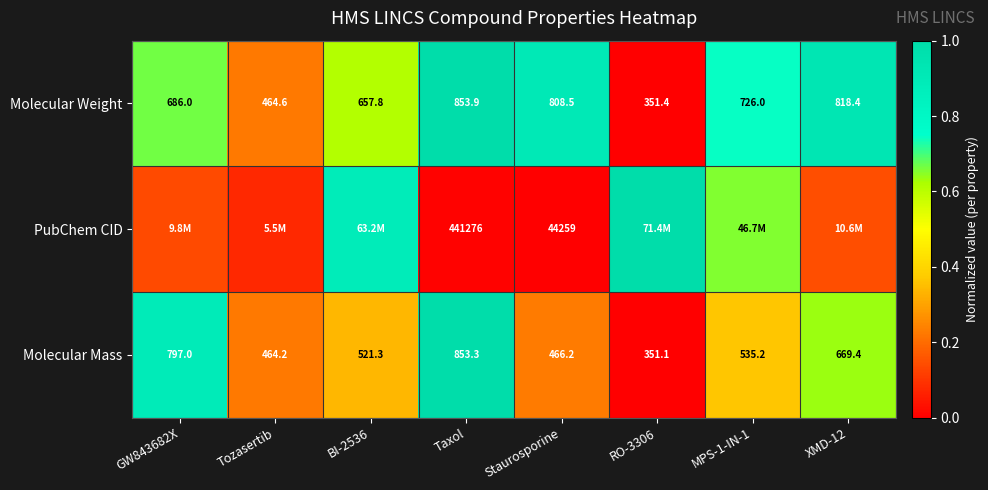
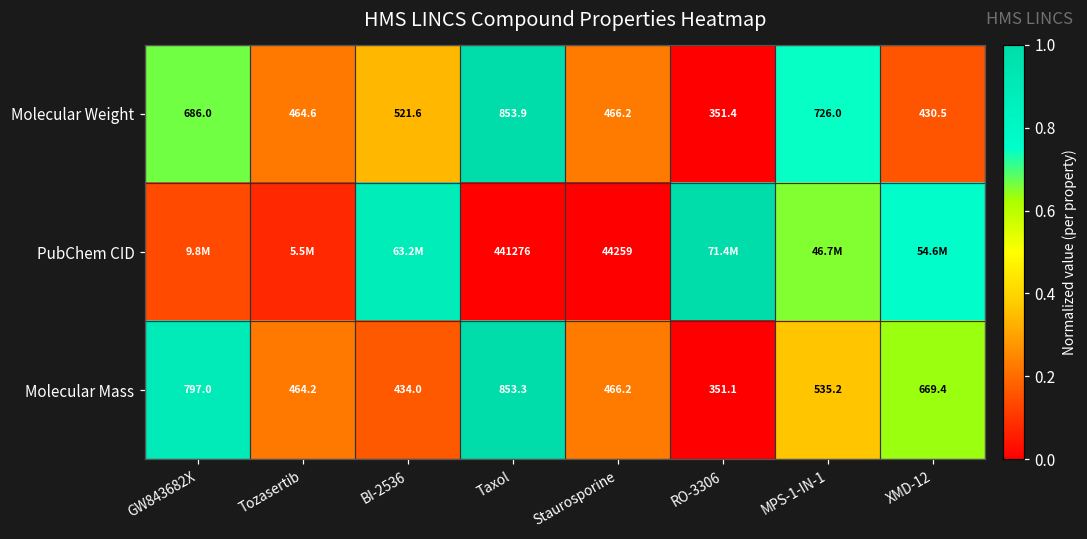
  {
    "Molecular Weight": {
      "GW843682X": "686.0",
      "Tozasertib": "464.6",
-     "BI-2536": "657.8",
+     "BI-2536": "521.6",
      "Taxol": "853.9",
-     "Staurosporine": "808.5",
+     "Staurosporine": "466.2",
      "RO-3306": "351.4",
      "MPS-1-IN-1": "726.0",
-     "XMD-12": "818.4"
+     "XMD-12": "430.5"
    },
    "PubChem CID": {
      "GW843682X": "9.8M",
      "Tozasertib": "5.5M",
      "BI-2536": "63.2M",
      "Taxol": "441276",
      "Staurosporine": "44259",
      "RO-3306": "71.4M",
      "MPS-1-IN-1": "46.7M",
-     "XMD-12": "10.6M"
+     "XMD-12": "54.6M"
    },
    "Molecular Mass": {
      "GW843682X": "797.0",
      "Tozasertib": "464.2",
-     "BI-2536": "521.3",
+     "BI-2536": "434.0",
      "Taxol": "853.3",
      "Staurosporine": "466.2",
      "RO-3306": "351.1",
      "MPS-1-IN-1": "535.2",
      "XMD-12": "669.4"
    }
  }
